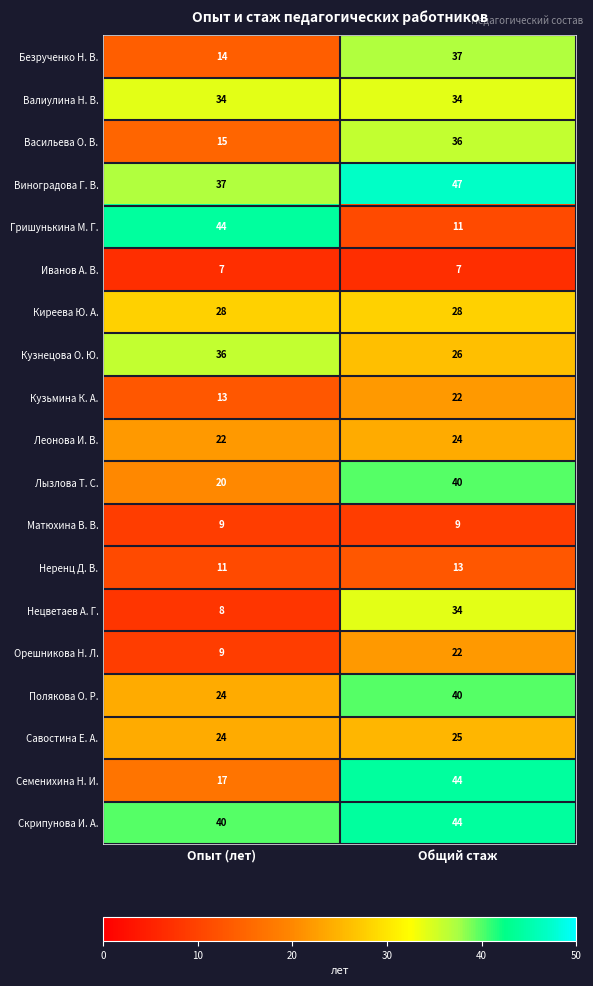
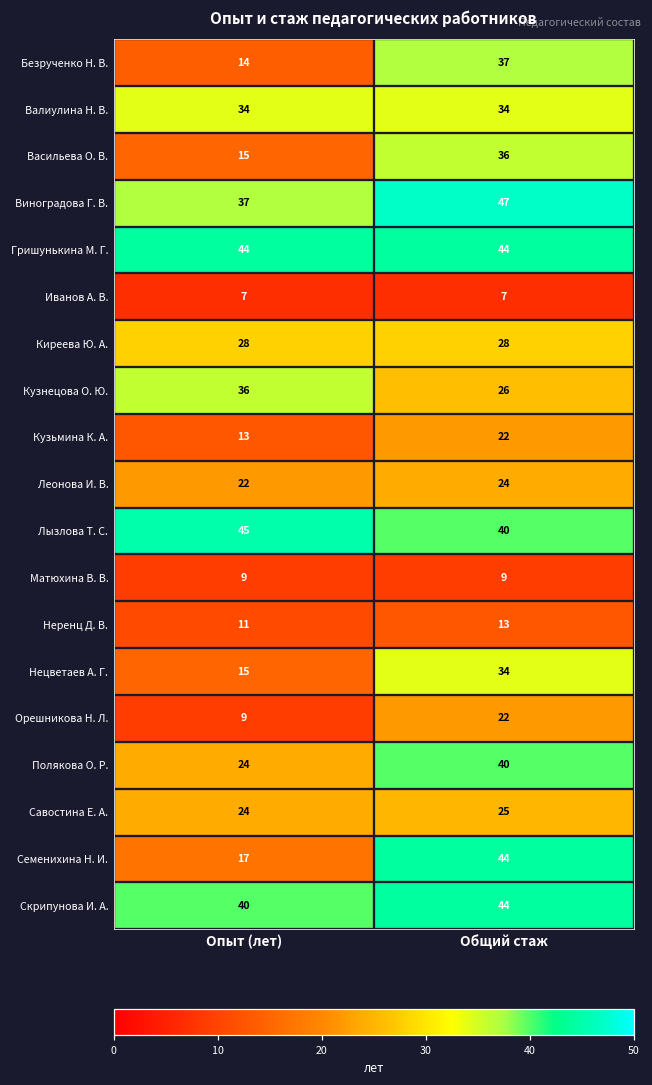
  {
    "Безрученко Н. В.": {
      "Опыт (лет)": 14,
      "Общий стаж": 37
    },
    "Валиулина Н. В.": {
      "Опыт (лет)": 34,
      "Общий стаж": 34
    },
    "Васильева О. В.": {
      "Опыт (лет)": 15,
      "Общий стаж": 36
    },
    "Виноградова Г. В.": {
      "Опыт (лет)": 37,
      "Общий стаж": 47
    },
    "Гришунькина М. Г.": {
      "Опыт (лет)": 44,
-     "Общий стаж": 11
+     "Общий стаж": 44
    },
    "Иванов А. В.": {
      "Опыт (лет)": 7,
      "Общий стаж": 7
    },
    "Киреева Ю. А.": {
      "Опыт (лет)": 28,
      "Общий стаж": 28
    },
    "Кузнецова О. Ю.": {
      "Опыт (лет)": 36,
      "Общий стаж": 26
    },
    "Кузьмина К. А.": {
      "Опыт (лет)": 13,
      "Общий стаж": 22
    },
    "Леонова И. В.": {
      "Опыт (лет)": 22,
      "Общий стаж": 24
    },
    "Лызлова Т. С.": {
-     "Опыт (лет)": 20,
+     "Опыт (лет)": 45,
      "Общий стаж": 40
    },
    "Матюхина В. В.": {
      "Опыт (лет)": 9,
      "Общий стаж": 9
    },
    "Неренц Д. В.": {
      "Опыт (лет)": 11,
      "Общий стаж": 13
    },
    "Нецветаев А. Г.": {
-     "Опыт (лет)": 8,
+     "Опыт (лет)": 15,
      "Общий стаж": 34
    },
    "Орешникова Н. Л.": {
      "Опыт (лет)": 9,
      "Общий стаж": 22
    },
    "Полякова О. Р.": {
      "Опыт (лет)": 24,
      "Общий стаж": 40
    },
    "Савостина Е. А.": {
      "Опыт (лет)": 24,
      "Общий стаж": 25
    },
    "Семенихина Н. И.": {
      "Опыт (лет)": 17,
      "Общий стаж": 44
    },
    "Скрипунова И. А.": {
      "Опыт (лет)": 40,
      "Общий стаж": 44
    }
  }
